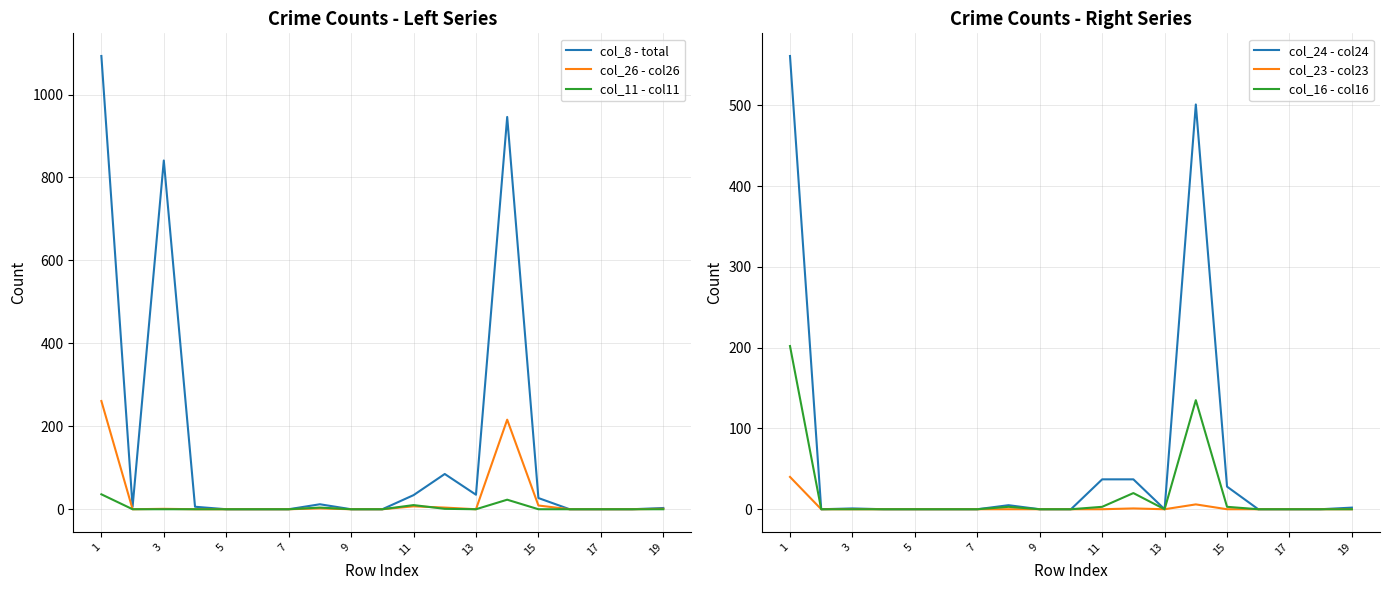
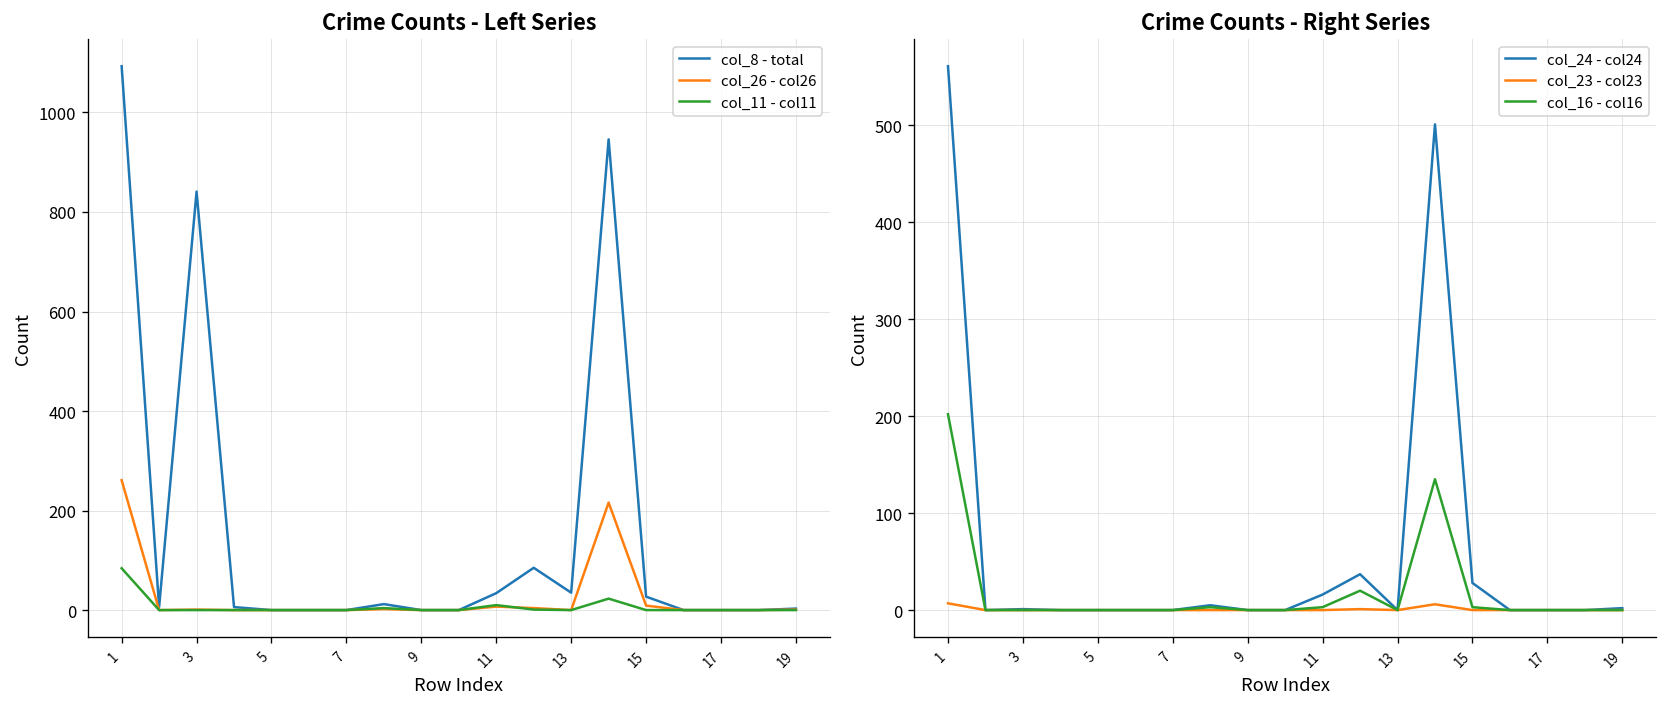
  {
    "Crime Counts - Left Series": {
      "col_8 - total": {
        "1": 1090,
        "3": 840,
        "11": 30,
        "13": 40,
        "15": 30
      },
      "col_26 - col26": {
        "1": 260,
        "15": 10
      },
      "col_11 - col11": {
-       "1": 40,
+       "1": 80,
        "15": 0
      }
    },
    "Crime Counts - Right Series": {
      "col_24 - col24": {
        "1": 560,
-       "11": 40,
+       "11": 20,
        "15": 30
      },
      "col_23 - col23": {
-       "1": 40
+       "1": 10
      },
      "col_16 - col16": {
        "1": 200
      }
    }
  }
